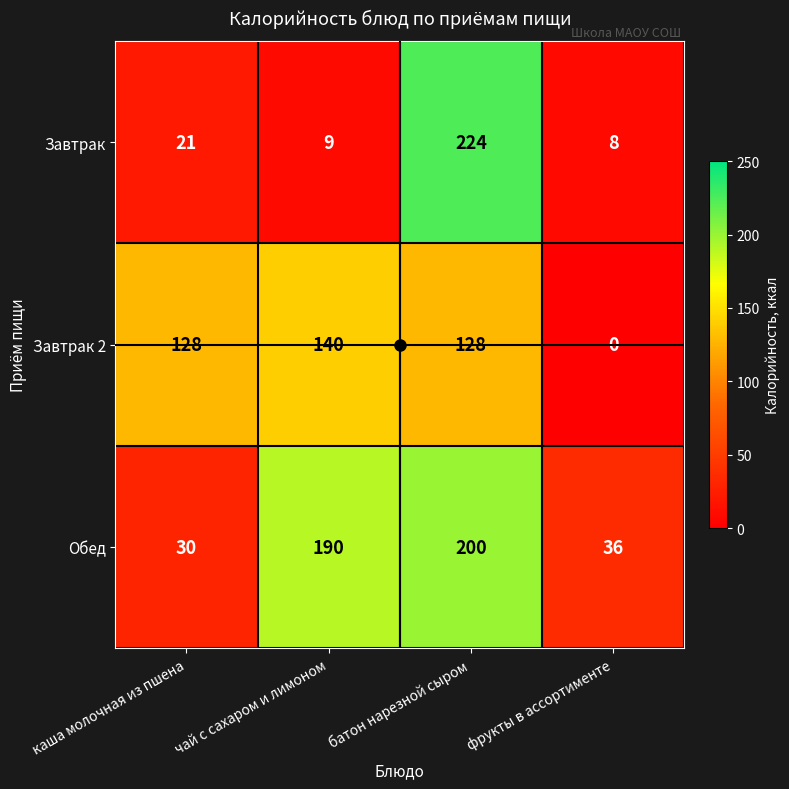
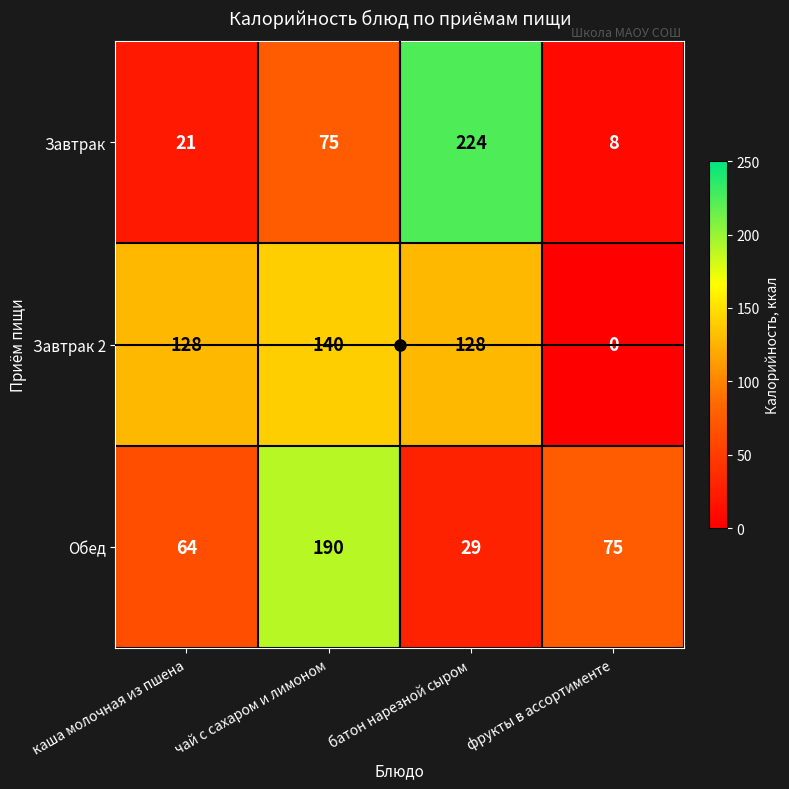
  {
    "Завтрак": {
      "каша молочная из пшена": 21,
-     "чай с сахаром и лимоном": 9,
+     "чай с сахаром и лимоном": 75,
      "батон нарезной сыром": 224,
      "фрукты в ассортименте": 8
    },
    "Завтрак 2": {
      "каша молочная из пшена": 128,
      "чай с сахаром и лимоном": 140,
      "батон нарезной сыром": 128,
      "фрукты в ассортименте": 0
    },
    "Обед": {
-     "каша молочная из пшена": 30,
+     "каша молочная из пшена": 64,
      "чай с сахаром и лимоном": 190,
-     "батон нарезной сыром": 200,
-     "фрукты в ассортименте": 36
+     "батон нарезной сыром": 29,
+     "фрукты в ассортименте": 75
    }
  }
